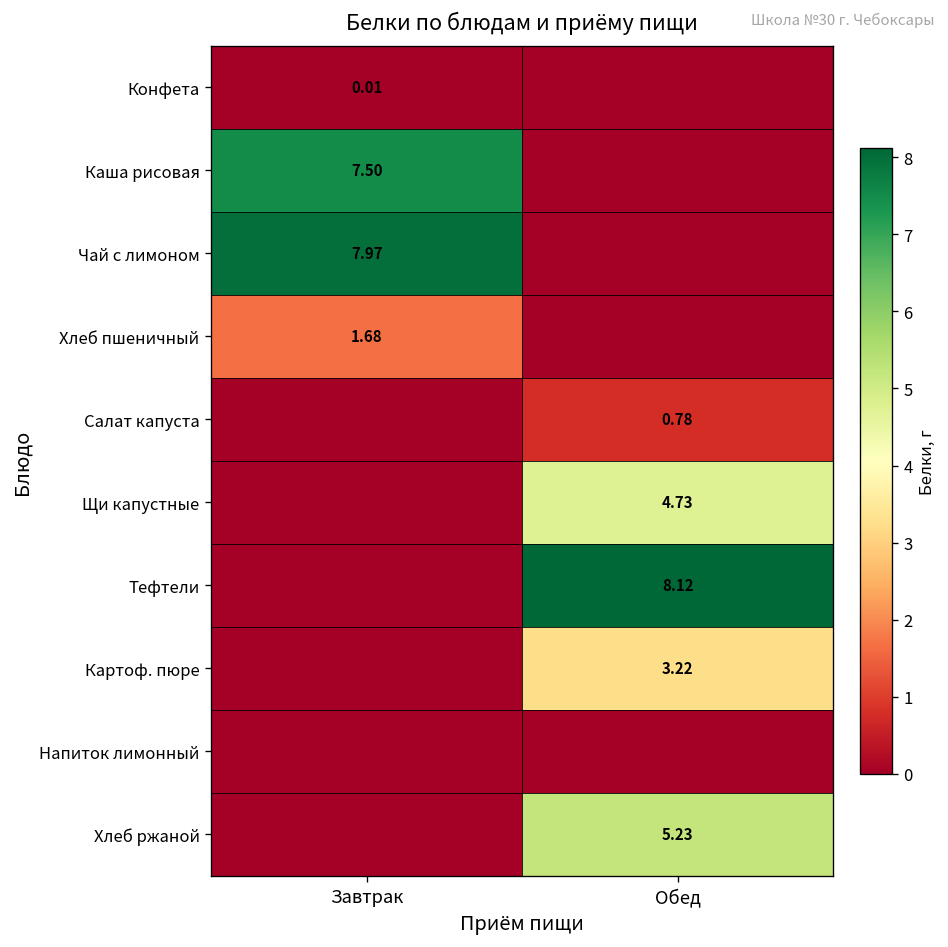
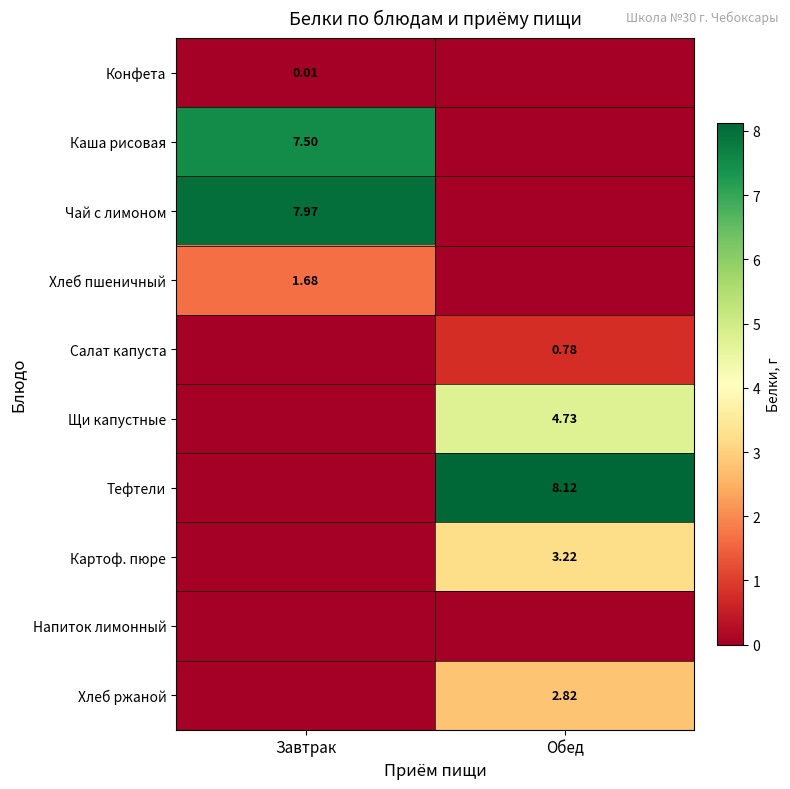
  {
    "Конфета": {
      "Завтрак": 0.01
    },
    "Каша рисовая": {
      "Завтрак": 7.50
    },
    "Чай с лимоном": {
      "Завтрак": 7.97
    },
    "Хлеб пшеничный": {
      "Завтрак": 1.68
    },
    "Салат капуста": {
      "Обед": 0.78
    },
    "Щи капустные": {
      "Обед": 4.73
    },
    "Тефтели": {
      "Обед": 8.12
    },
    "Картоф. пюре": {
      "Обед": 3.22
    },
    "Хлеб ржаной": {
-     "Обед": 5.23
+     "Обед": 2.82
    }
  }
